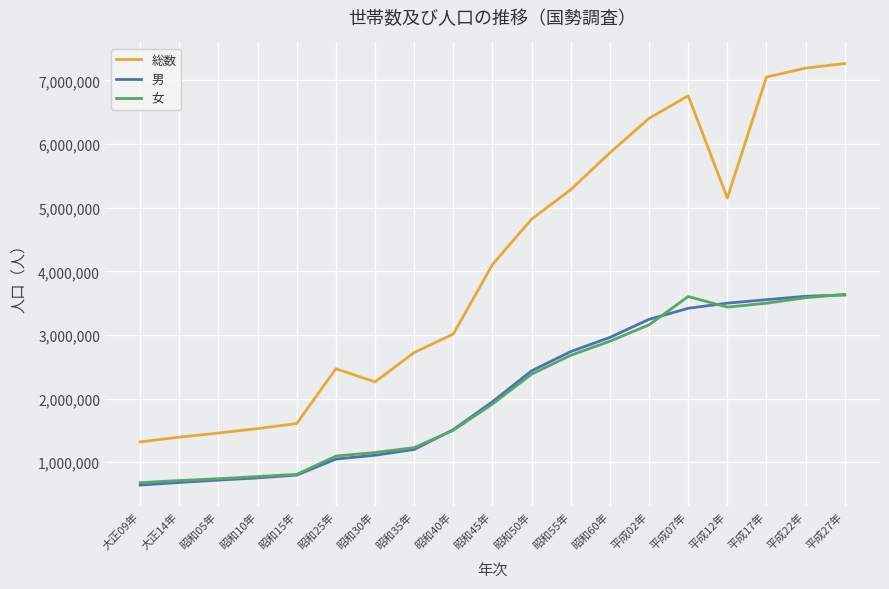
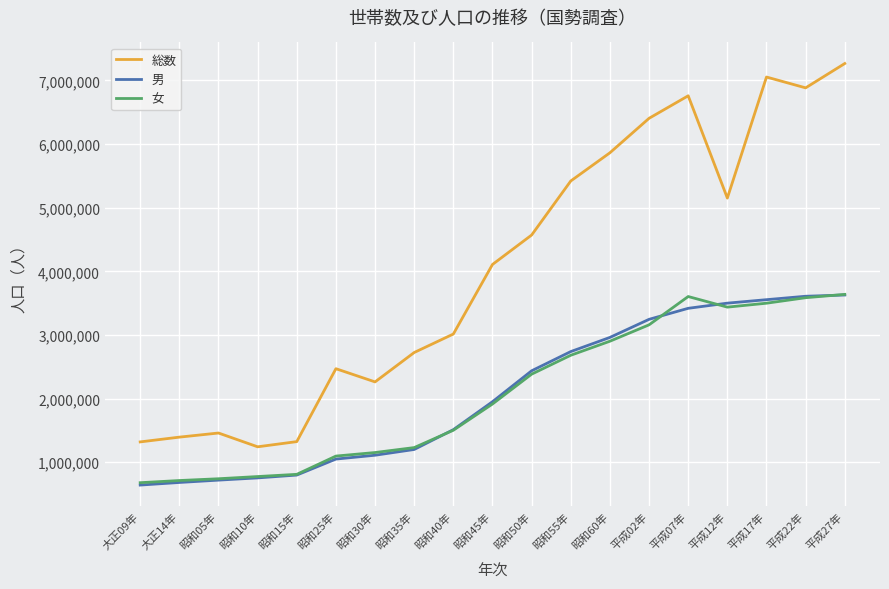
  {
    "総数": {
      "大正09年": "1,300,000",
      "大正14年": "1,400,000",
      "昭和05年": "1,500,000",
-     "昭和10年": "1,500,000",
-     "昭和15年": "1,600,000",
+     "昭和10年": "1,200,000",
+     "昭和15年": "1,300,000",
      "昭和25年": "2,500,000",
      "昭和30年": "2,300,000",
      "昭和35年": "2,700,000",
      "昭和40年": "3,000,000",
      "昭和45年": "4,100,000",
-     "昭和50年": "4,800,000",
-     "昭和55年": "5,300,000",
+     "昭和50年": "4,600,000",
+     "昭和55年": "5,400,000",
      "昭和60年": "5,900,000",
      "平成02年": "6,400,000",
      "平成07年": "6,800,000",
      "平成12年": "5,200,000",
      "平成17年": "7,100,000",
-     "平成22年": "7,200,000",
+     "平成22年": "6,900,000",
      "平成27年": "7,300,000"
    },
    "男": {
      "昭和25年": "1,000,000",
      "昭和30年": "1,100,000",
      "昭和50年": "2,400,000",
      "昭和55年": "2,700,000",
      "昭和60年": "3,000,000",
      "平成02年": "3,200,000",
      "平成07年": "3,400,000",
      "平成12年": "3,500,000",
      "平成17年": "3,600,000"
    },
    "女": {
      "昭和25年": "1,100,000",
      "昭和30年": "1,200,000",
      "昭和50年": "2,400,000",
      "昭和55年": "2,700,000",
      "昭和60年": "2,900,000",
      "平成02年": "3,200,000",
      "平成07年": "3,600,000",
      "平成12年": "3,400,000",
      "平成17年": "3,500,000"
    }
  }
